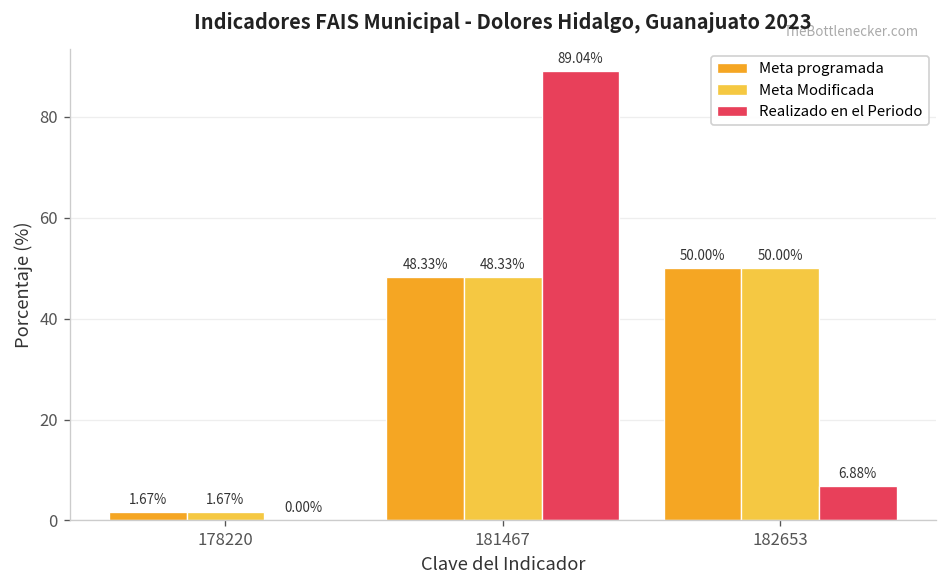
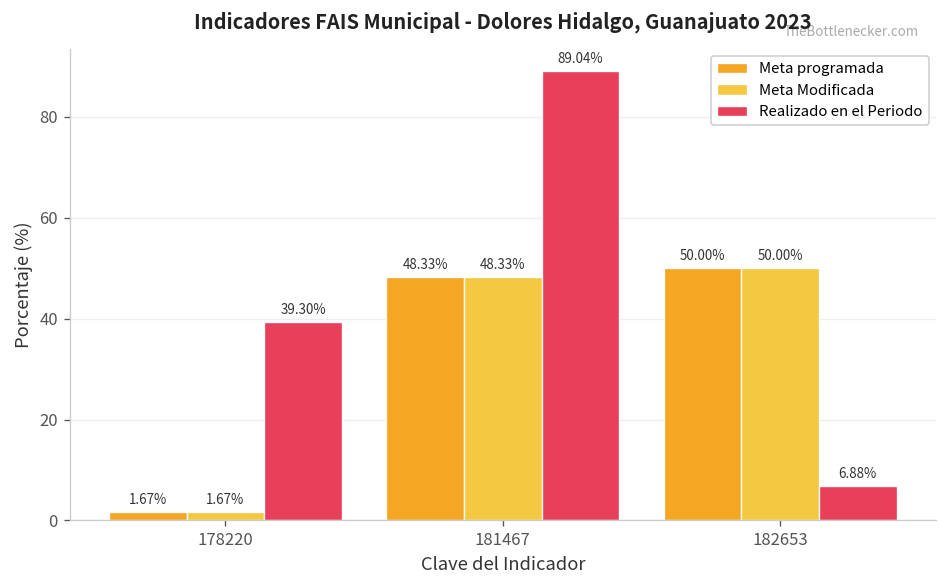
  {
    "Realizado en el Periodo": {
-     "178220": "0.00%",
+     "178220": "39.30%",
      "181467": "89.04%",
      "182653": "6.88%"
    }
  }
